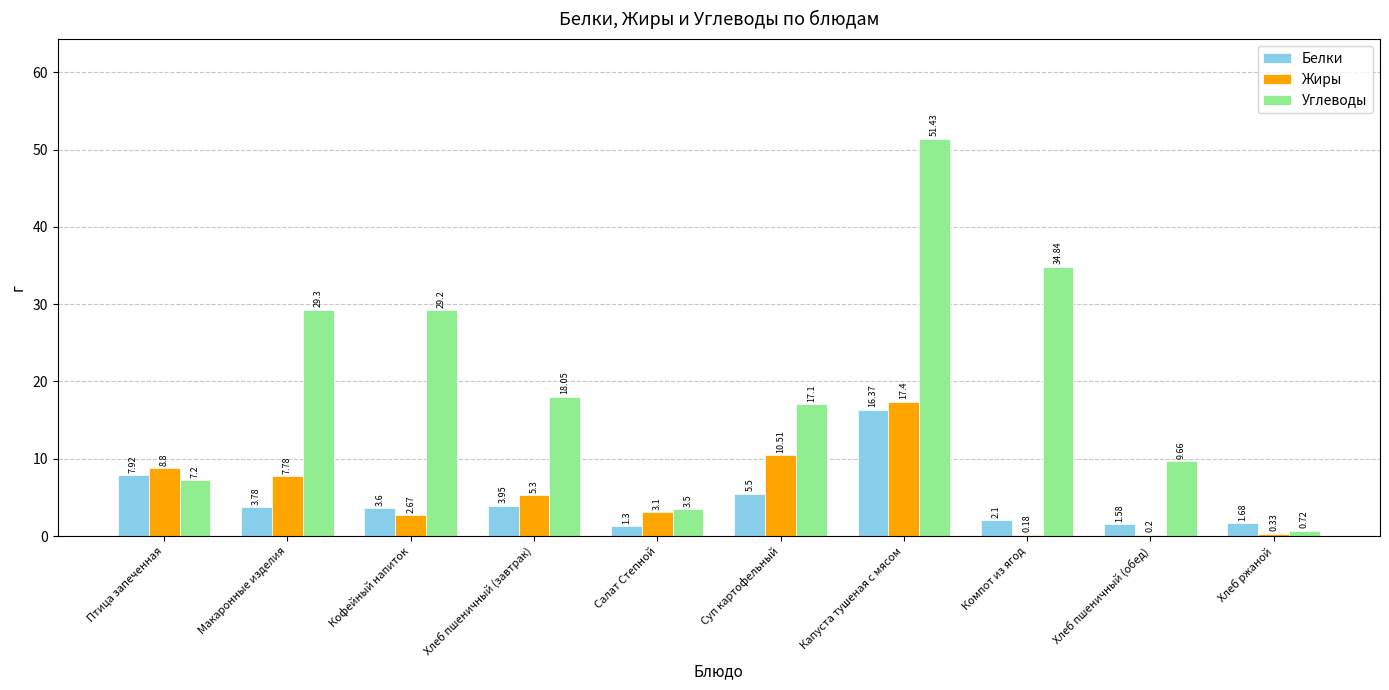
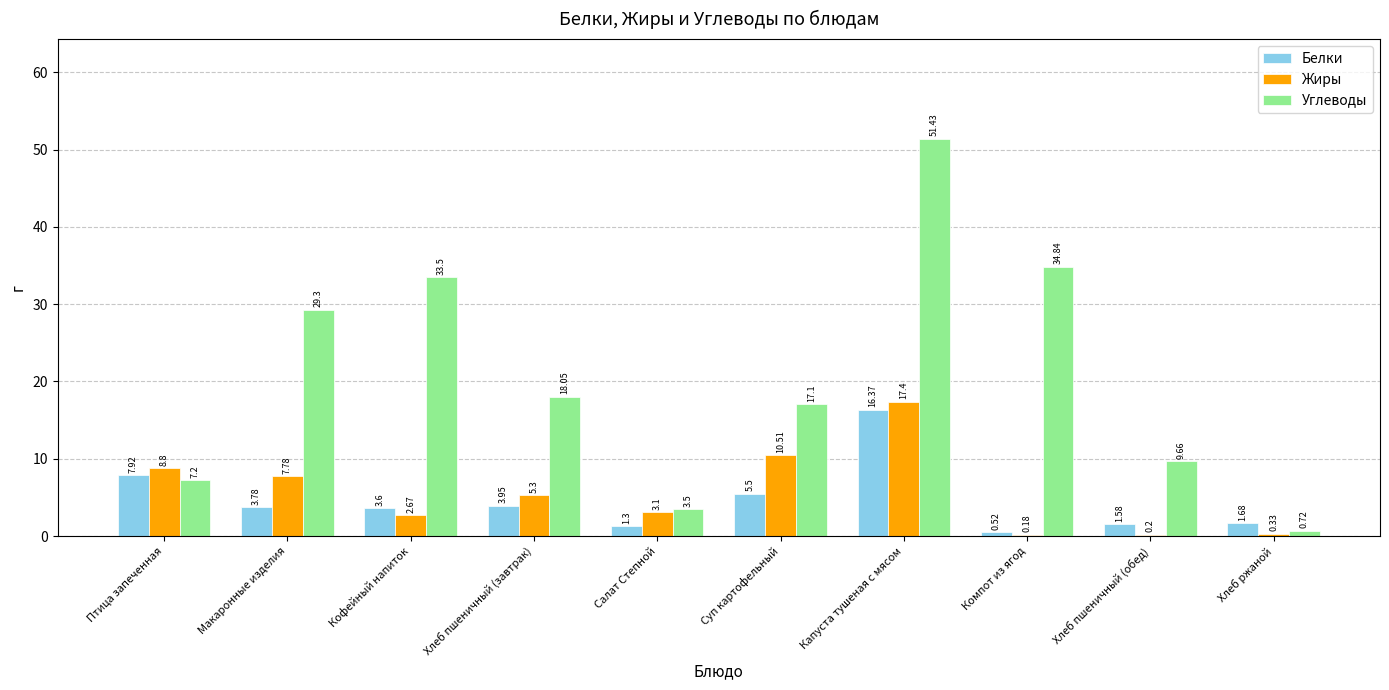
  {
    "Белки": {
      "Птица запеченная": 7.92,
      "Макаронные изделия": 3.78,
      "Кофейный напиток": 3.6,
      "Хлеб пшеничный (завтрак)": 3.95,
      "Салат Степной": 1.3,
      "Суп картофельный": 5.5,
      "Капуста тушеная с мясом": 16.37,
-     "Компот из ягод": 2.1,
+     "Компот из ягод": 0.52,
      "Хлеб пшеничный (обед)": 1.58,
      "Хлеб ржаной": 1.68
    },
    "Жиры": {
      "Птица запеченная": 8.8,
      "Макаронные изделия": 7.78,
      "Кофейный напиток": 2.67,
      "Хлеб пшеничный (завтрак)": 5.3,
      "Салат Степной": 3.1,
      "Суп картофельный": 10.51,
      "Капуста тушеная с мясом": 17.4,
      "Компот из ягод": 0.18,
      "Хлеб пшеничный (обед)": 0.2,
      "Хлеб ржаной": 0.33
    },
    "Углеводы": {
      "Птица запеченная": 7.2,
      "Макаронные изделия": 29.3,
-     "Кофейный напиток": 29.2,
+     "Кофейный напиток": 33.5,
      "Хлеб пшеничный (завтрак)": 18.05,
      "Салат Степной": 3.5,
      "Суп картофельный": 17.1,
      "Капуста тушеная с мясом": 51.43,
      "Компот из ягод": 34.84,
      "Хлеб пшеничный (обед)": 9.66,
      "Хлеб ржаной": 0.72
    }
  }
